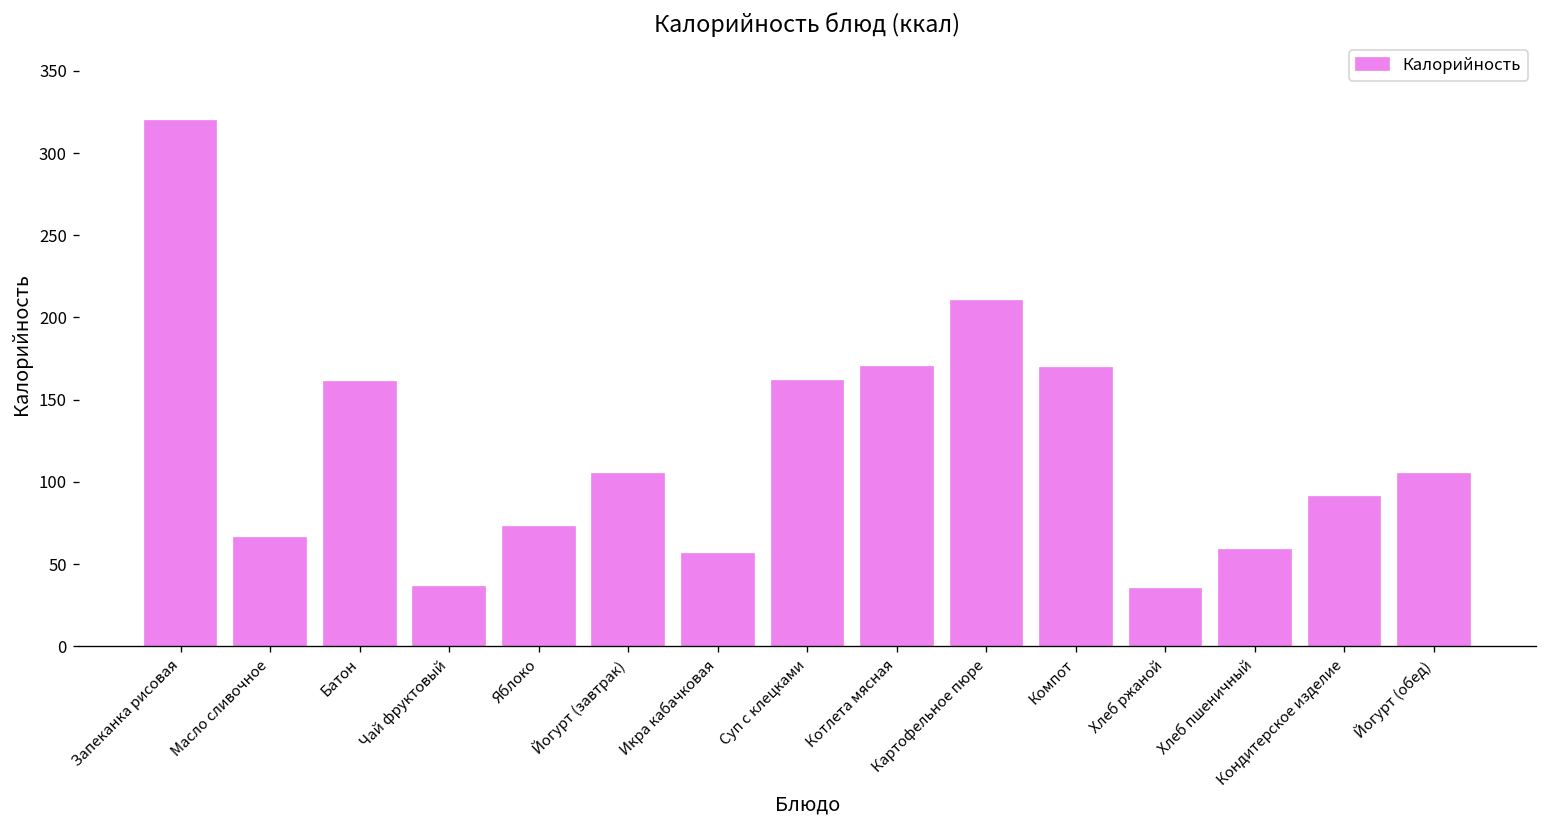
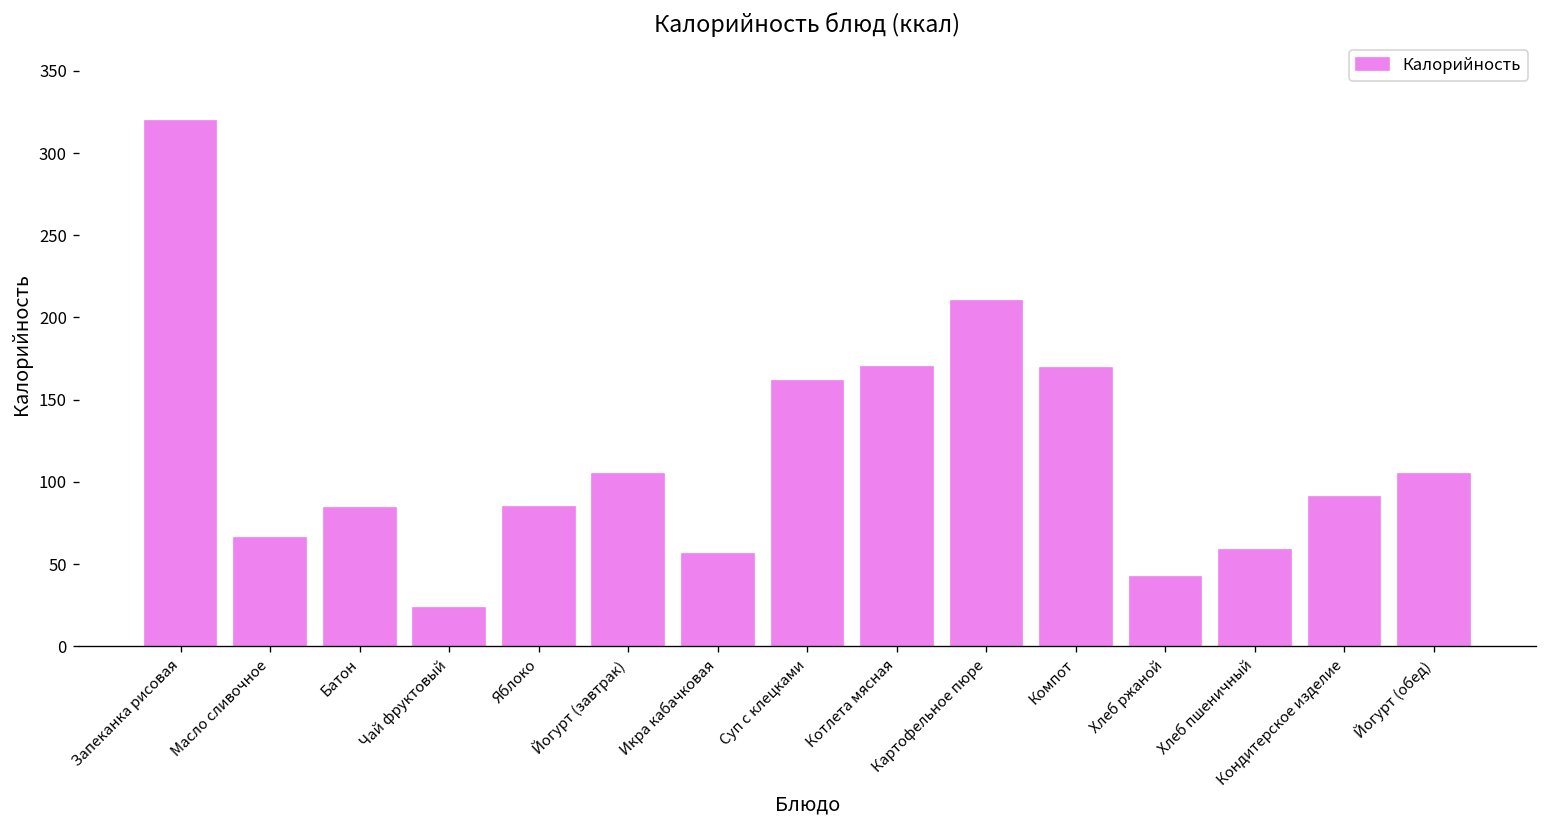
  {
    "Запеканка рисовая": 320,
    "Масло сливочное": 66,
-   "Батон": 161,
-   "Чай фруктовый": 36,
-   "Яблоко": 72,
+   "Батон": 84,
+   "Чай фруктовый": 23,
+   "Яблоко": 85,
    "Йогурт (завтрак)": 105,
    "Икра кабачковая": 56,
    "Суп с клецками": 161,
    "Котлета мясная": 170,
    "Картофельное пюре": 210,
    "Компот": 170,
-   "Хлеб ржаной": 35,
+   "Хлеб ржаной": 42,
    "Хлеб пшеничный": 59,
    "Кондитерское изделие": 91,
    "Йогурт (обед)": 105
  }
